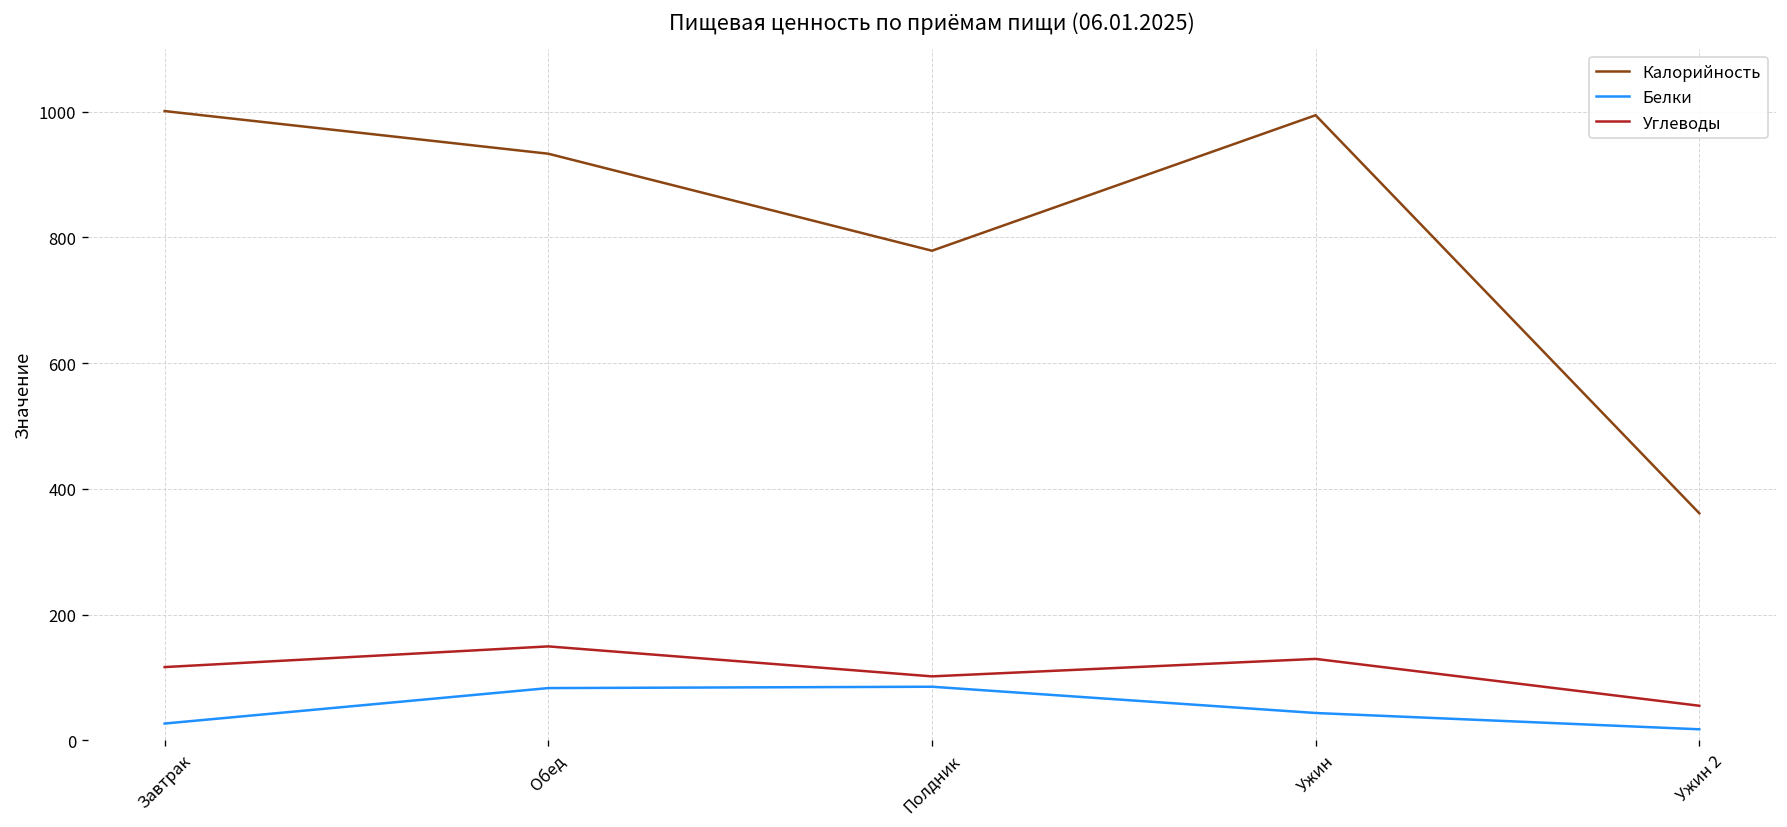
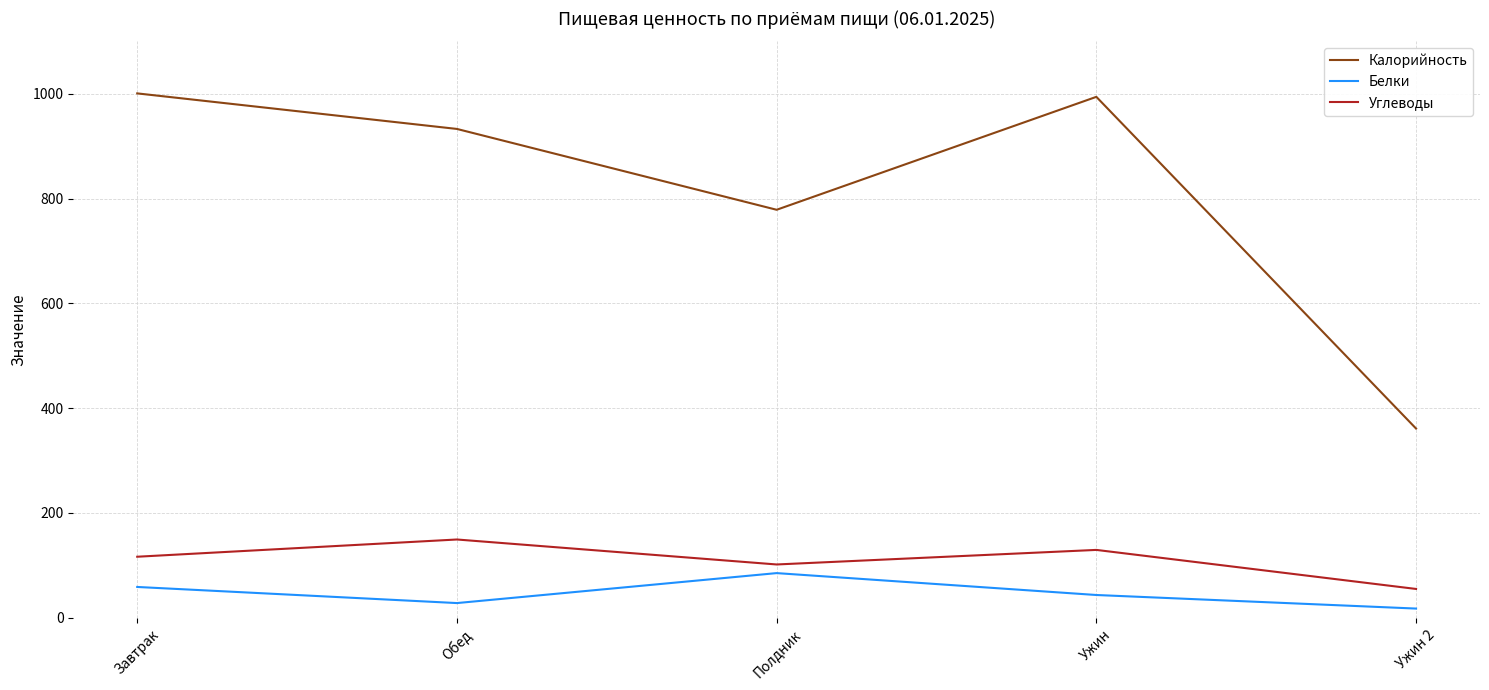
  {
    "Белки": {
-     "Завтрак": 30,
-     "Обед": 80,
+     "Завтрак": 60,
+     "Обед": 30,
      "Полдник": 90,
      "Ужин": 40,
      "Ужин 2": 20
    }
  }
